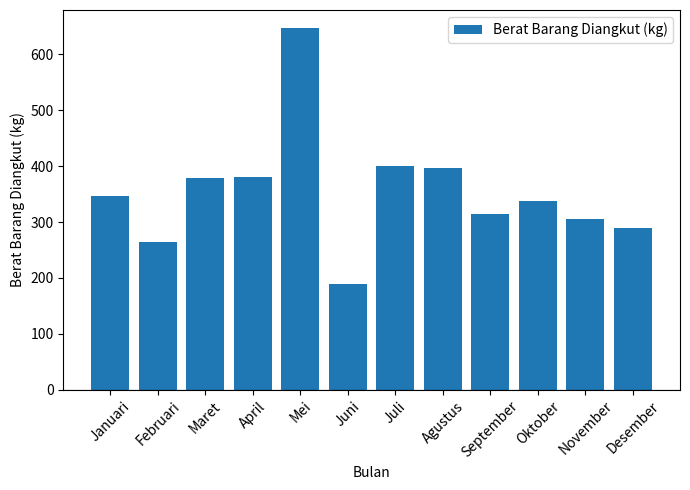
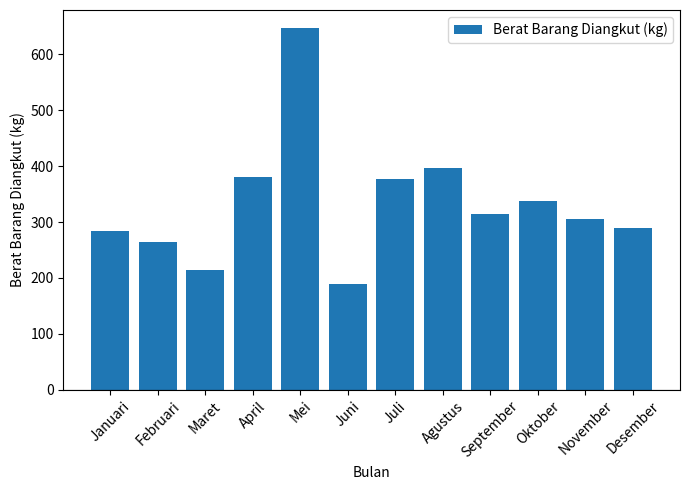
  {
-   "Januari": 350,
+   "Januari": 280,
    "Februari": 260,
-   "Maret": 380,
+   "Maret": 210,
    "April": 380,
    "Mei": 650,
    "Juni": 190,
-   "Juli": 400,
+   "Juli": 380,
    "Agustus": 400,
    "September": 310,
    "Oktober": 340,
    "November": 300,
    "Desember": 290
  }
